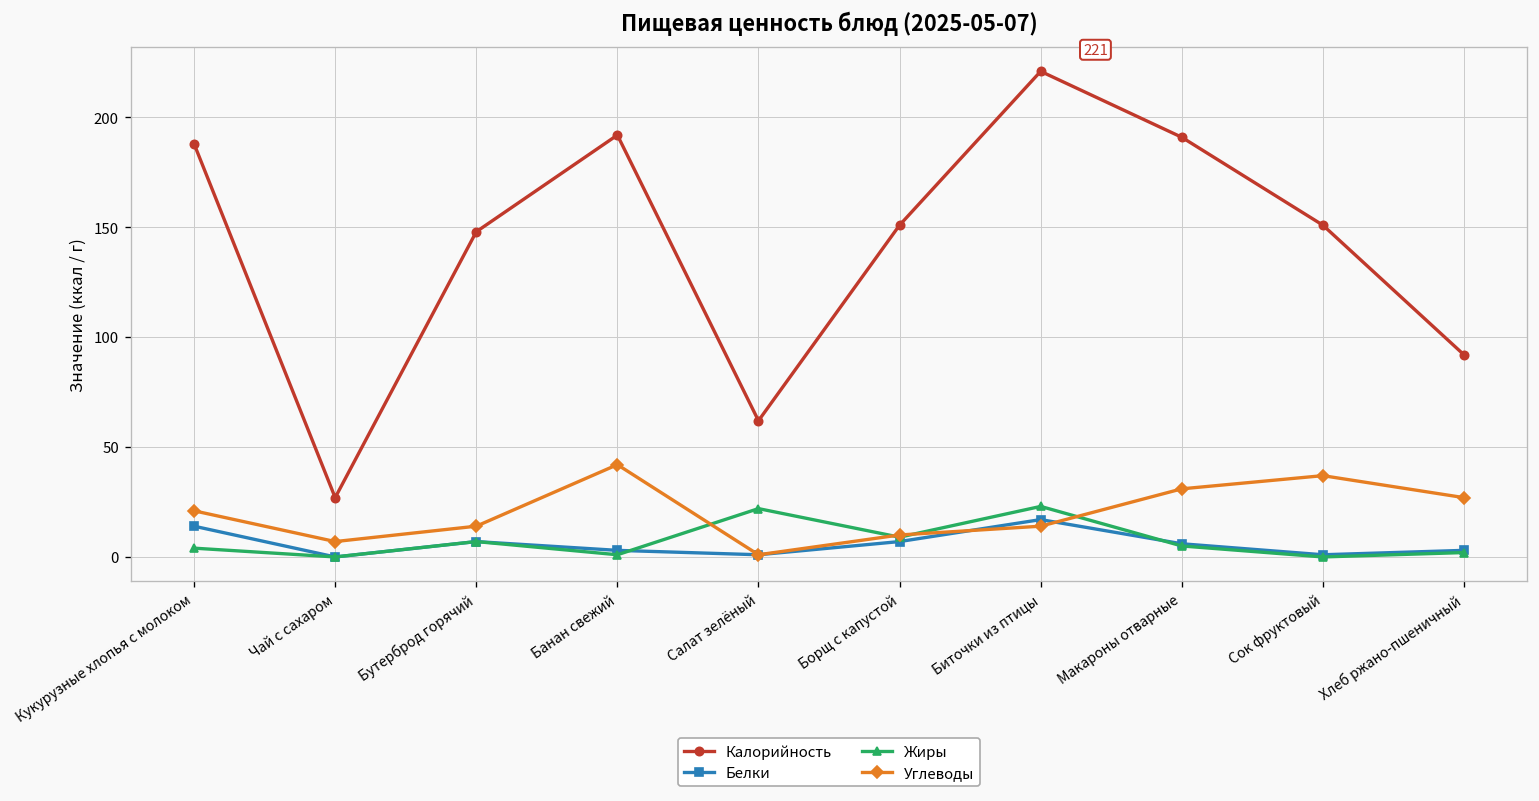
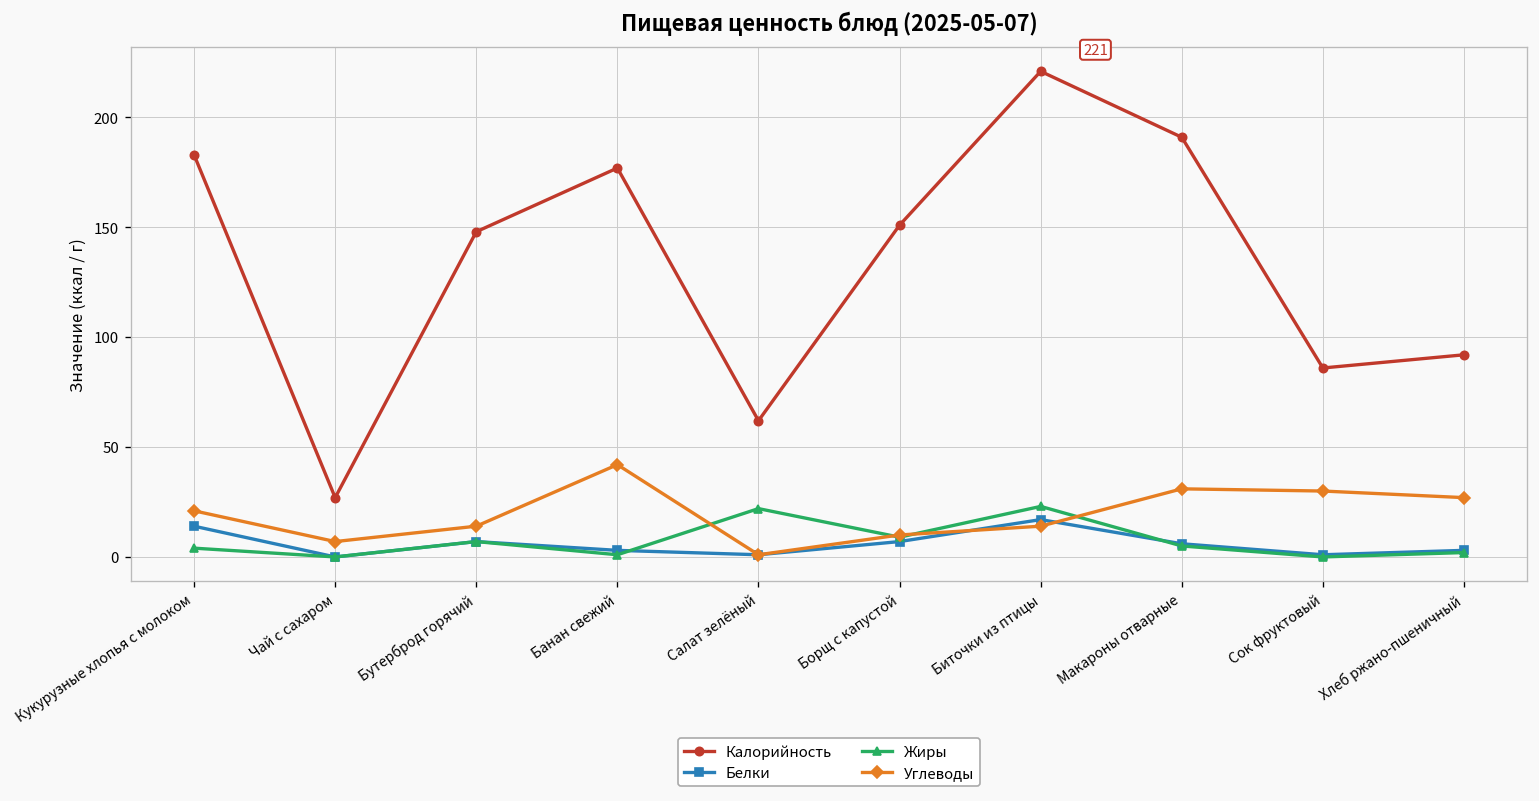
  {
    "Калорийность": {
-     "Кукурузные хлопья с молоком": 188,
+     "Кукурузные хлопья с молоком": 183,
      "Чай с сахаром": 27,
      "Бутерброд горячий": 148,
-     "Банан свежий": 192,
+     "Банан свежий": 177,
      "Салат зелёный": 62,
      "Борщ с капустой": 151,
      "Биточки из птицы": 221,
      "Макароны отварные": 191,
-     "Сок фруктовый": 151,
+     "Сок фруктовый": 86,
      "Хлеб ржано-пшеничный": 92
    },
    "Белки": {
      "Кукурузные хлопья с молоком": 14,
      "Банан свежий": 3,
      "Борщ с капустой": 7,
      "Биточки из птицы": 17
    },
    "Жиры": {
      "Кукурузные хлопья с молоком": 4,
      "Банан свежий": 1,
      "Салат зелёный": 22,
      "Биточки из птицы": 23
    },
    "Углеводы": {
      "Кукурузные хлопья с молоком": 21,
      "Чай с сахаром": 7,
      "Бутерброд горячий": 14,
      "Банан свежий": 42,
      "Биточки из птицы": 14,
      "Макароны отварные": 31,
-     "Сок фруктовый": 37,
+     "Сок фруктовый": 30,
      "Хлеб ржано-пшеничный": 27
    }
  }
